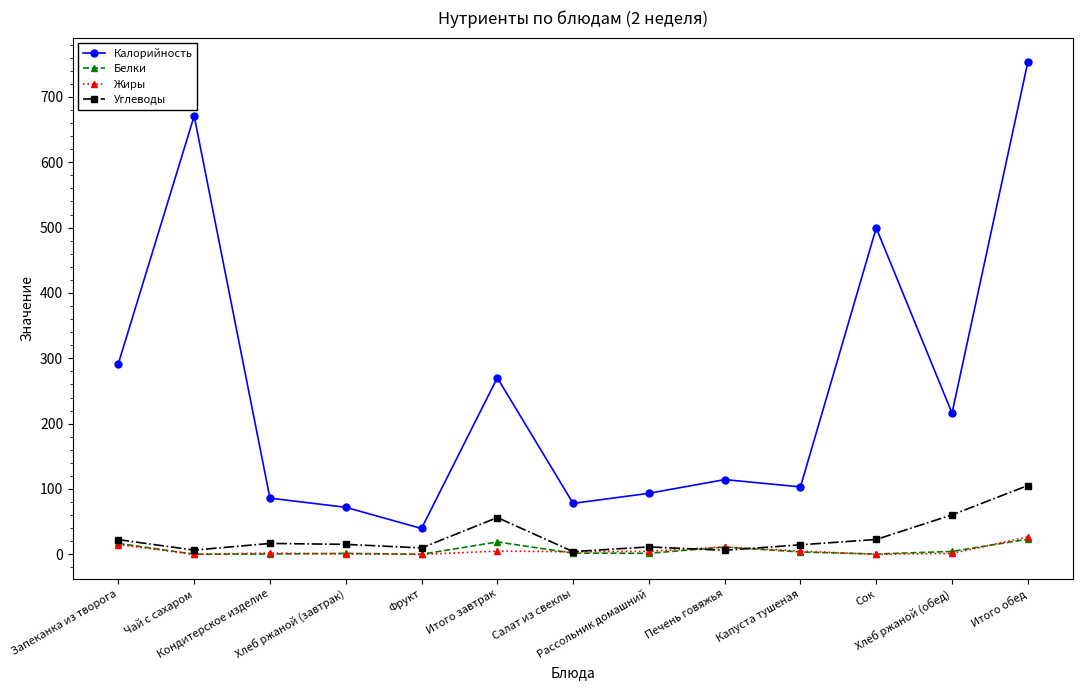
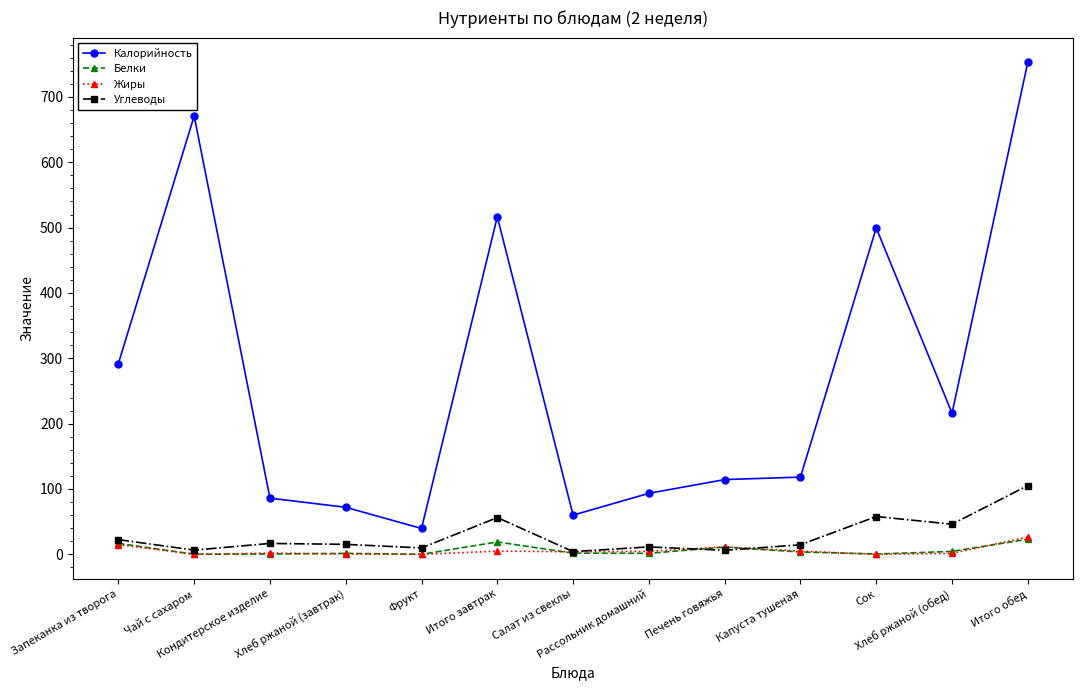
  {
    "Калорийность": {
      "Запеканка из творога": 290,
      "Чай с сахаром": 670,
      "Кондитерское изделие": 90,
      "Хлеб ржаной (завтрак)": 70,
      "Фрукт": 40,
-     "Итого завтрак": 270,
-     "Салат из свеклы": 80,
+     "Итого завтрак": 520,
+     "Салат из свеклы": 60,
      "Рассольник домашний": 90,
      "Печень говяжья": 110,
-     "Капуста тушеная": 100,
+     "Капуста тушеная": 120,
      "Сок": 500,
      "Хлеб ржаной (обед)": 220,
      "Итого обед": 750
    },
    "Белки": {
      "Итого завтрак": 20
    },
    "Жиры": {
      "Итого завтрак": 0
    },
    "Углеводы": {
      "Запеканка из творога": 20,
      "Чай с сахаром": 10,
      "Кондитерское изделие": 20,
      "Хлеб ржаной (завтрак)": 20,
      "Фрукт": 10,
      "Итого завтрак": 60,
      "Рассольник домашний": 10,
      "Печень говяжья": 10,
      "Капуста тушеная": 10,
-     "Сок": 20,
-     "Хлеб ржаной (обед)": 60,
+     "Сок": 60,
+     "Хлеб ржаной (обед)": 50,
      "Итого обед": 110
    }
  }
